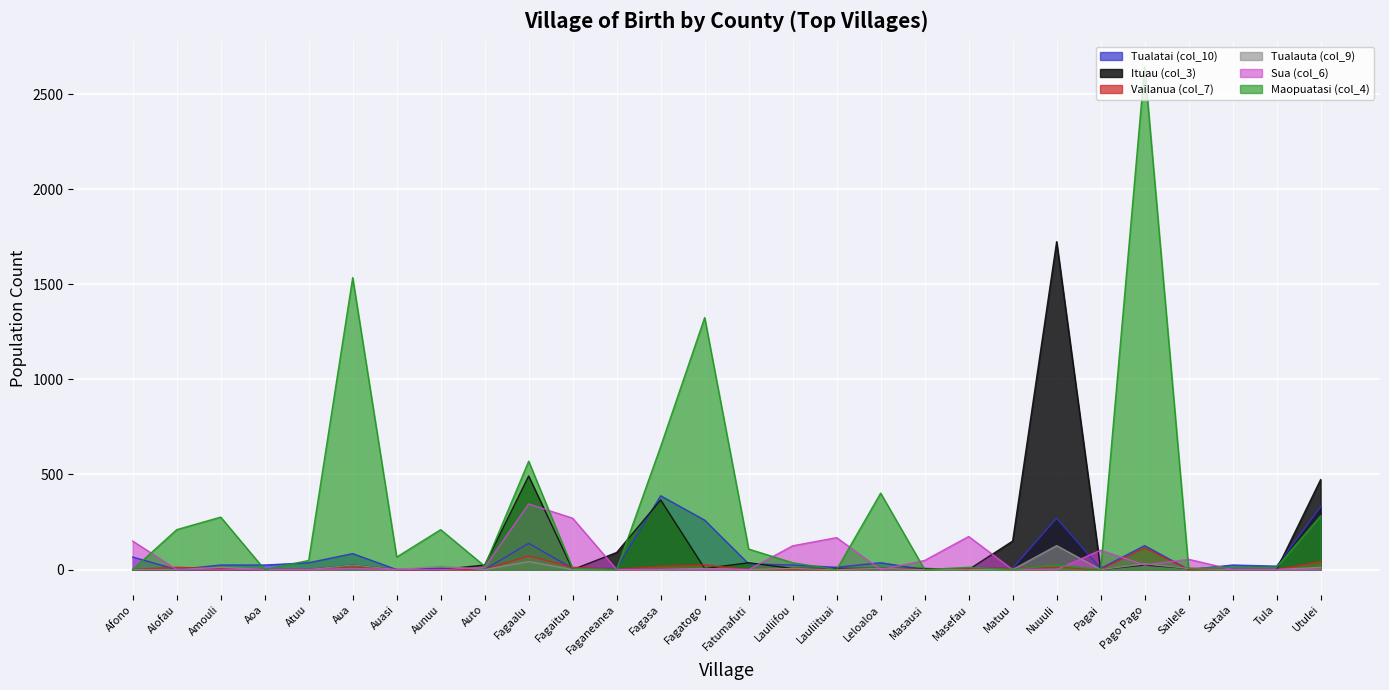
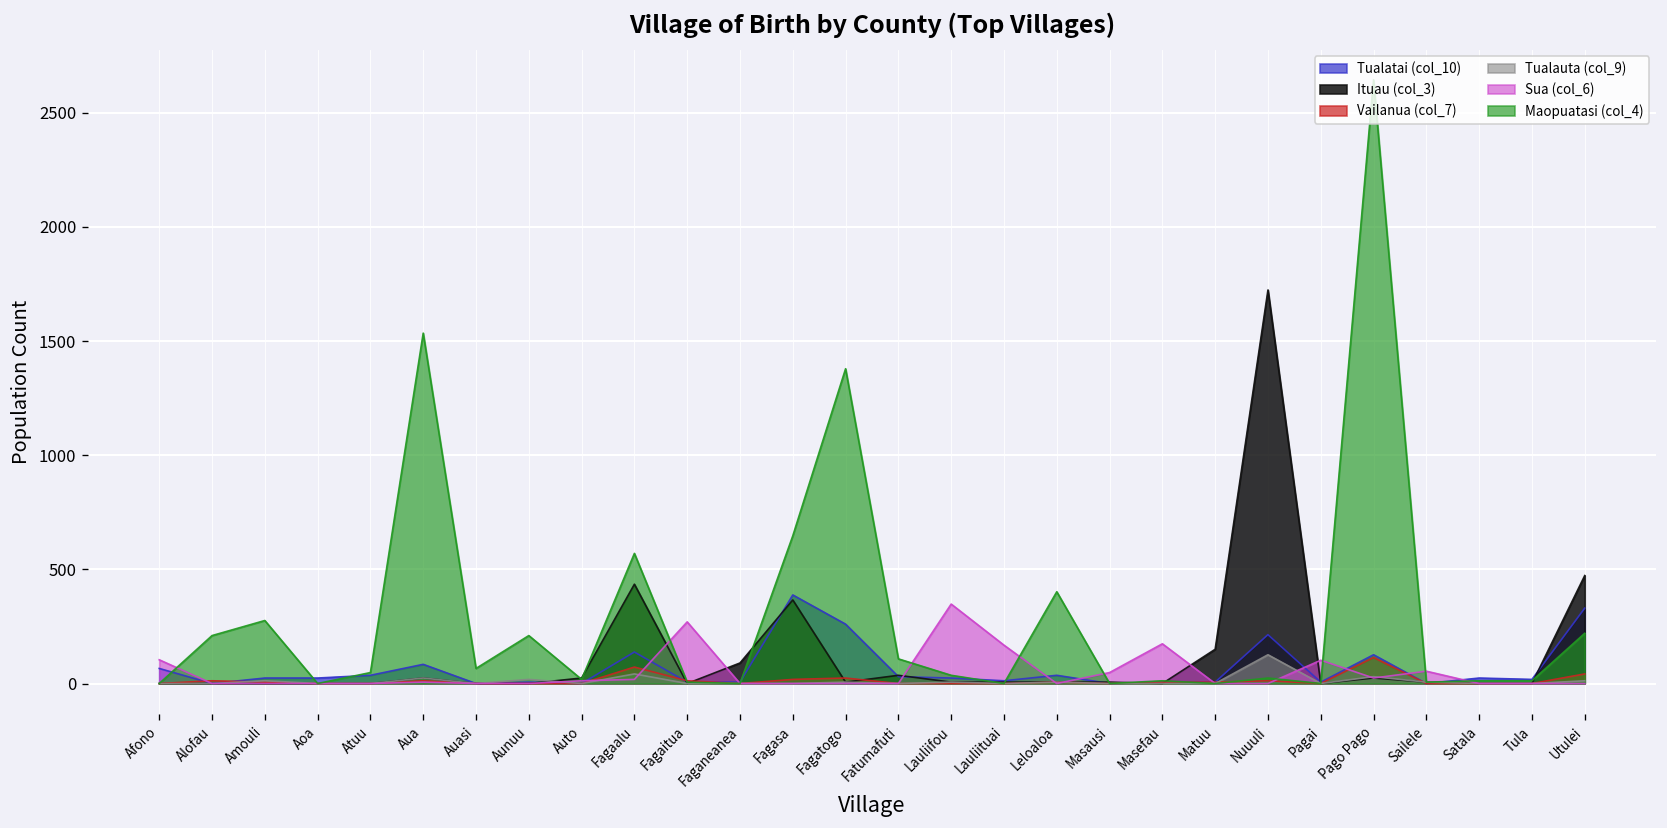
  {
    "Tualatai (col_10)": {
      "Afono": 70,
      "Aoa": 20,
      "Aua": 80,
      "Fagaalu": 140,
      "Fagasa": 390,
      "Fagatogo": 260,
      "Leloaloa": 40,
-     "Nuuuli": 270,
+     "Nuuuli": 210,
      "Utulei": 330
    },
    "Ituau (col_3)": {
-     "Fagaalu": 490,
+     "Fagaalu": 440,
      "Faganeanea": 90,
      "Fagasa": 370,
      "Matuu": 150,
      "Nuuuli": 1720,
      "Utulei": 470
    },
    "Vailanua (col_7)": {
      "Fagaalu": 70,
      "Fagasa": 20,
      "Fagatogo": 20,
      "Utulei": 40
    },
    "Tualauta (col_9)": {
      "Fagaalu": 40,
      "Nuuuli": 130
    },
    "Sua (col_6)": {
-     "Afono": 150,
-     "Fagaalu": 350,
+     "Afono": 100,
+     "Fagaalu": 20,
      "Fagaitua": 270,
-     "Lauliifou": 130,
+     "Lauliifou": 350,
      "Lauliituai": 170,
      "Masausi": 50,
      "Masefau": 170,
      "Pagai": 100,
      "Sailele": 50
    },
    "Maopuatasi (col_4)": {
      "Alofau": 210,
      "Amouli": 280,
      "Aua": 1540,
      "Auasi": 70,
      "Aunuu": 210,
      "Fagaalu": 570,
      "Fagasa": 650,
-     "Fagatogo": 1330,
+     "Fagatogo": 1380,
      "Fatumafuti": 110,
      "Leloaloa": 400,
-     "Utulei": 280
+     "Utulei": 220
    }
  }
